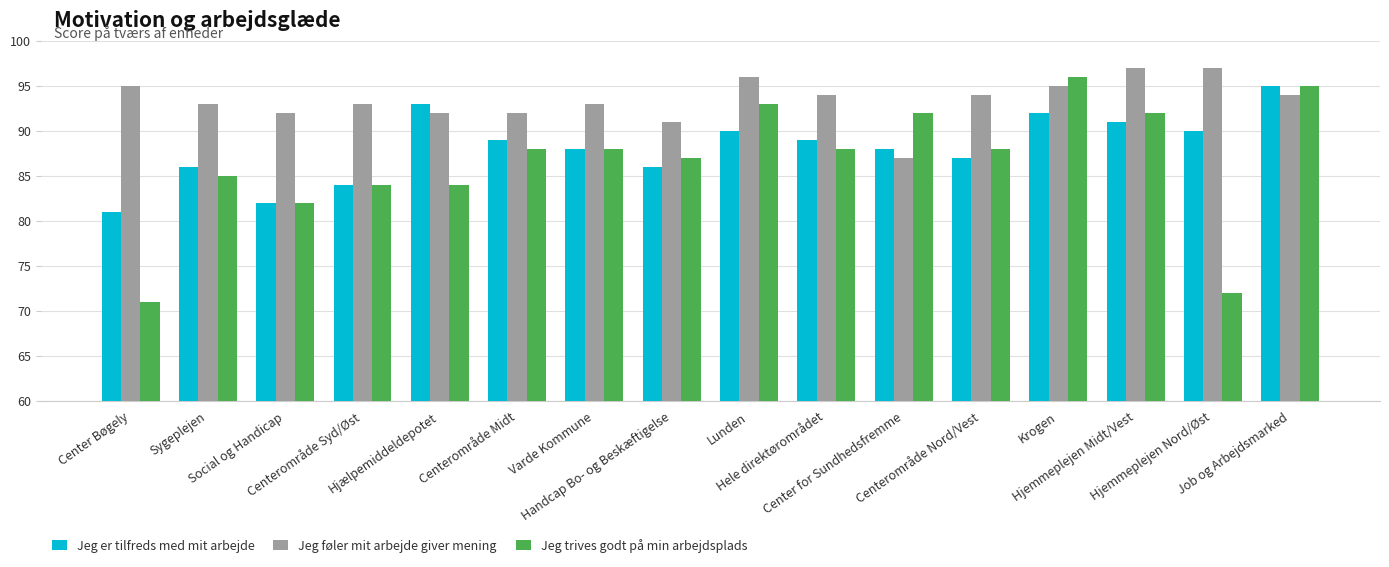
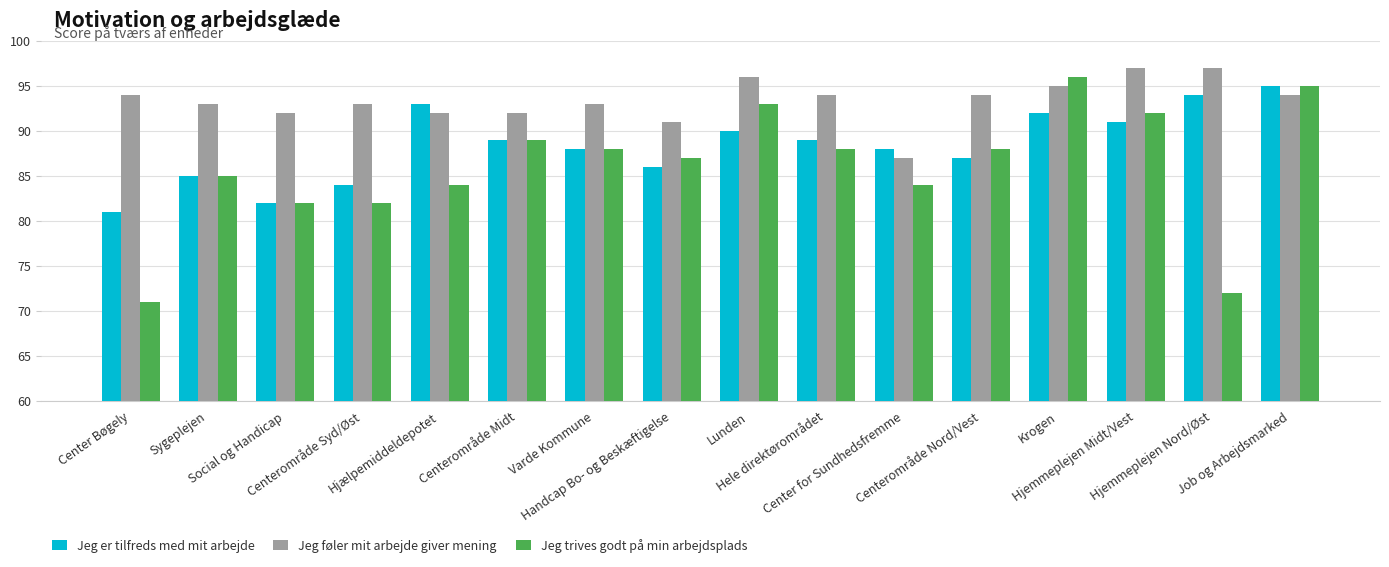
  {
    "Jeg er tilfreds med mit arbejde": {
      "Center Bøgely": 81,
-     "Sygeplejen": 86,
+     "Sygeplejen": 85,
      "Social og Handicap": 82,
      "Centerområde Syd/Øst": 84,
      "Hjælpemiddeldepotet": 93,
      "Centerområde Midt": 89,
      "Varde Kommune": 88,
      "Handcap Bo- og Beskæftigelse": 86,
      "Lunden": 90,
      "Hele direktørområdet": 89,
      "Center for Sundhedsfremme": 88,
      "Centerområde Nord/Vest": 87,
      "Krogen": 92,
      "Hjemmeplejen Midt/Vest": 91,
-     "Hjemmeplejen Nord/Øst": 90,
+     "Hjemmeplejen Nord/Øst": 94,
      "Job og Arbejdsmarked": 95
    },
    "Jeg føler mit arbejde giver mening": {
-     "Center Bøgely": 95,
+     "Center Bøgely": 94,
      "Sygeplejen": 93,
      "Social og Handicap": 92,
      "Centerområde Syd/Øst": 93,
      "Hjælpemiddeldepotet": 92,
      "Centerområde Midt": 92,
      "Varde Kommune": 93,
      "Handcap Bo- og Beskæftigelse": 91,
      "Lunden": 96,
      "Hele direktørområdet": 94,
      "Center for Sundhedsfremme": 87,
      "Centerområde Nord/Vest": 94,
      "Krogen": 95,
      "Hjemmeplejen Midt/Vest": 97,
      "Hjemmeplejen Nord/Øst": 97,
      "Job og Arbejdsmarked": 94
    },
    "Jeg trives godt på min arbejdsplads": {
      "Center Bøgely": 71,
      "Sygeplejen": 85,
      "Social og Handicap": 82,
-     "Centerområde Syd/Øst": 84,
+     "Centerområde Syd/Øst": 82,
      "Hjælpemiddeldepotet": 84,
-     "Centerområde Midt": 88,
+     "Centerområde Midt": 89,
      "Varde Kommune": 88,
      "Handcap Bo- og Beskæftigelse": 87,
      "Lunden": 93,
      "Hele direktørområdet": 88,
-     "Center for Sundhedsfremme": 92,
+     "Center for Sundhedsfremme": 84,
      "Centerområde Nord/Vest": 88,
      "Krogen": 96,
      "Hjemmeplejen Midt/Vest": 92,
      "Hjemmeplejen Nord/Øst": 72,
      "Job og Arbejdsmarked": 95
    }
  }
